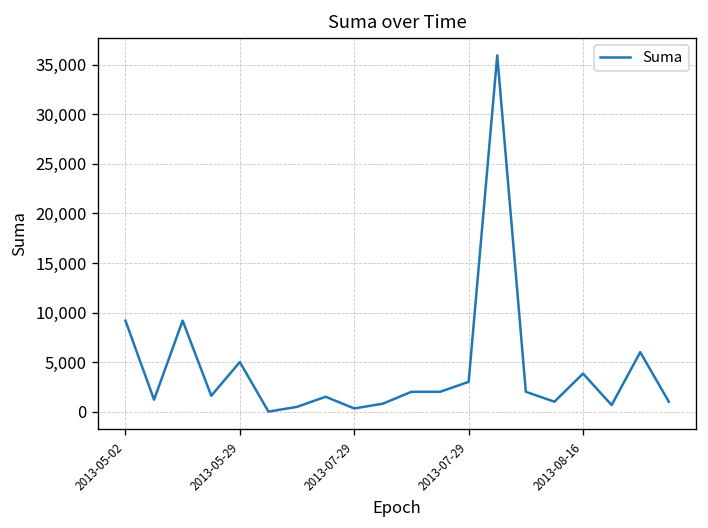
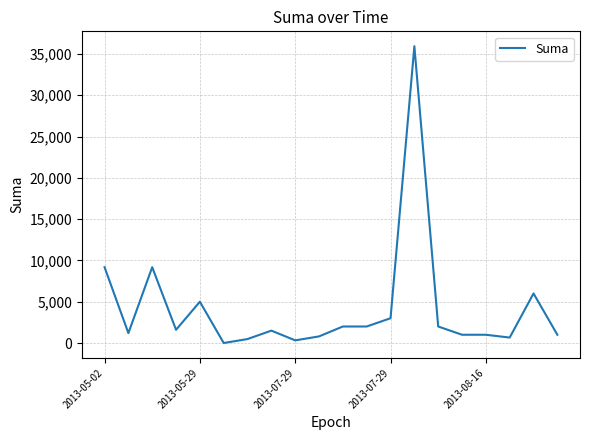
  {
    "2013-05-02": "9,000",
    "2013-05-29": "5,000",
-   "2013-08-16": "4,000"
+   "2013-08-16": "1,000"
  }
